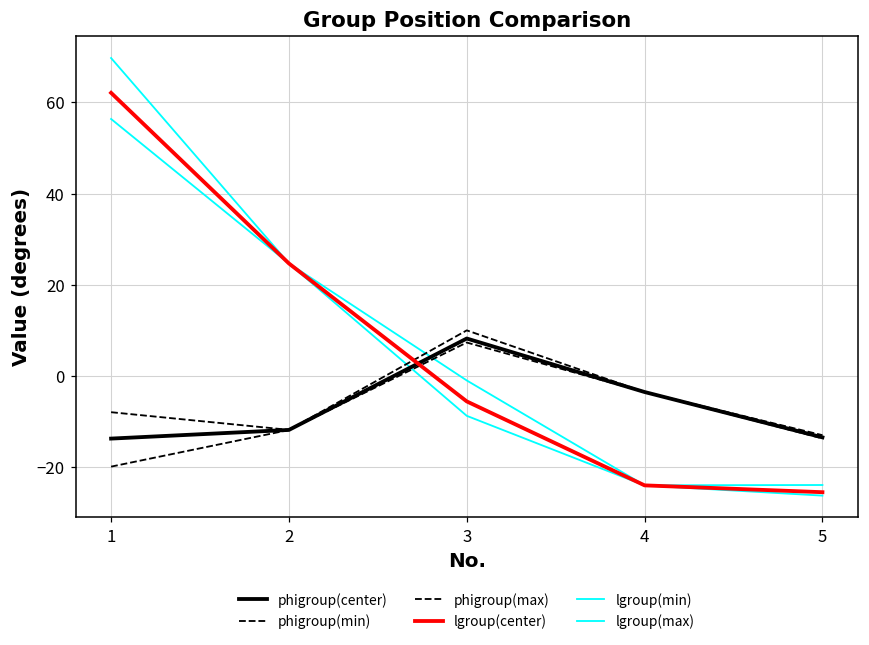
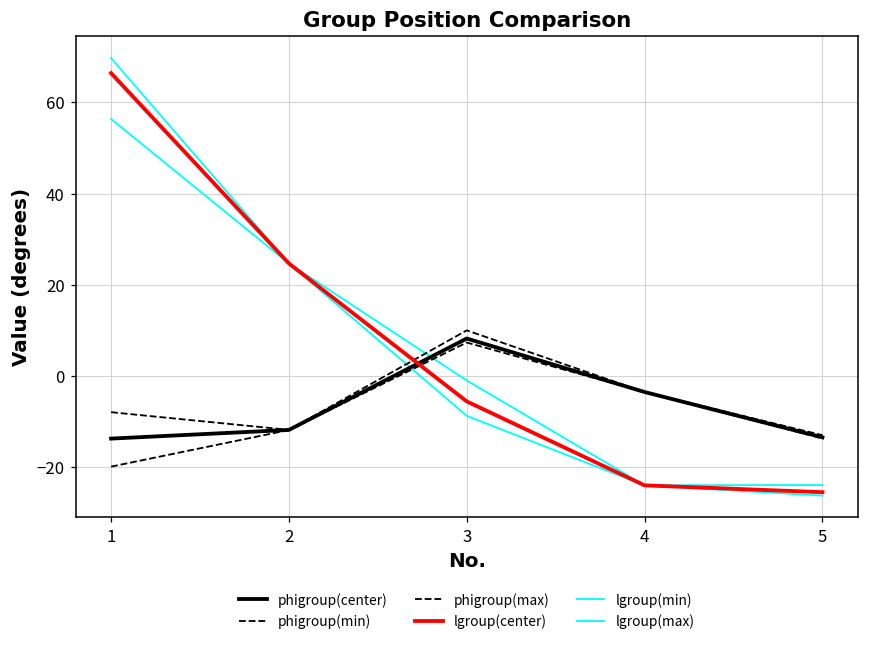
  {
    "lgroup(center)": {
-     "1": 62,
+     "1": 66,
      "3": -6,
      "5": -25
    }
  }
